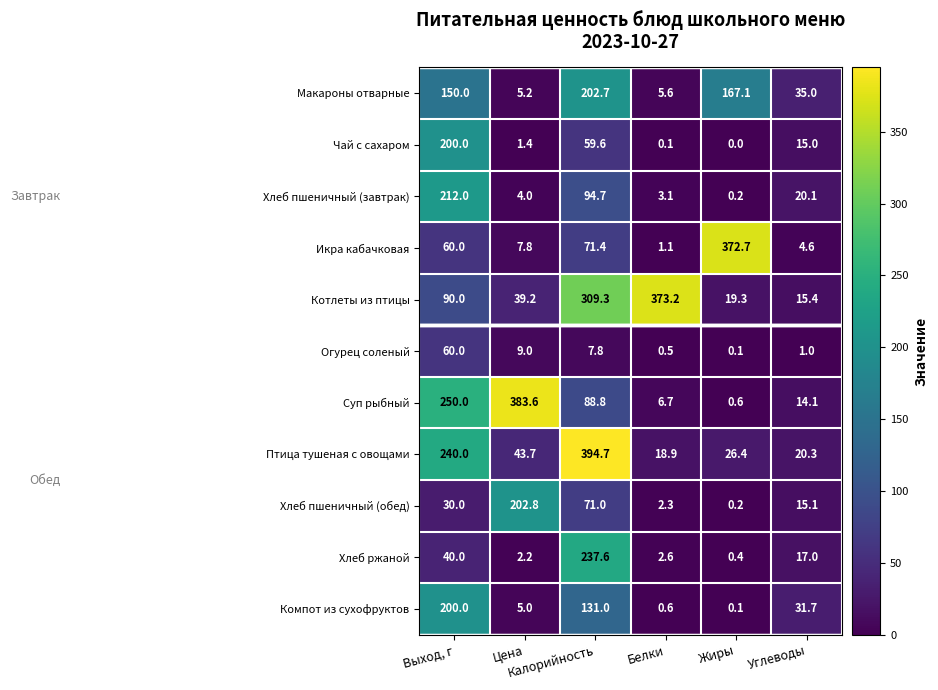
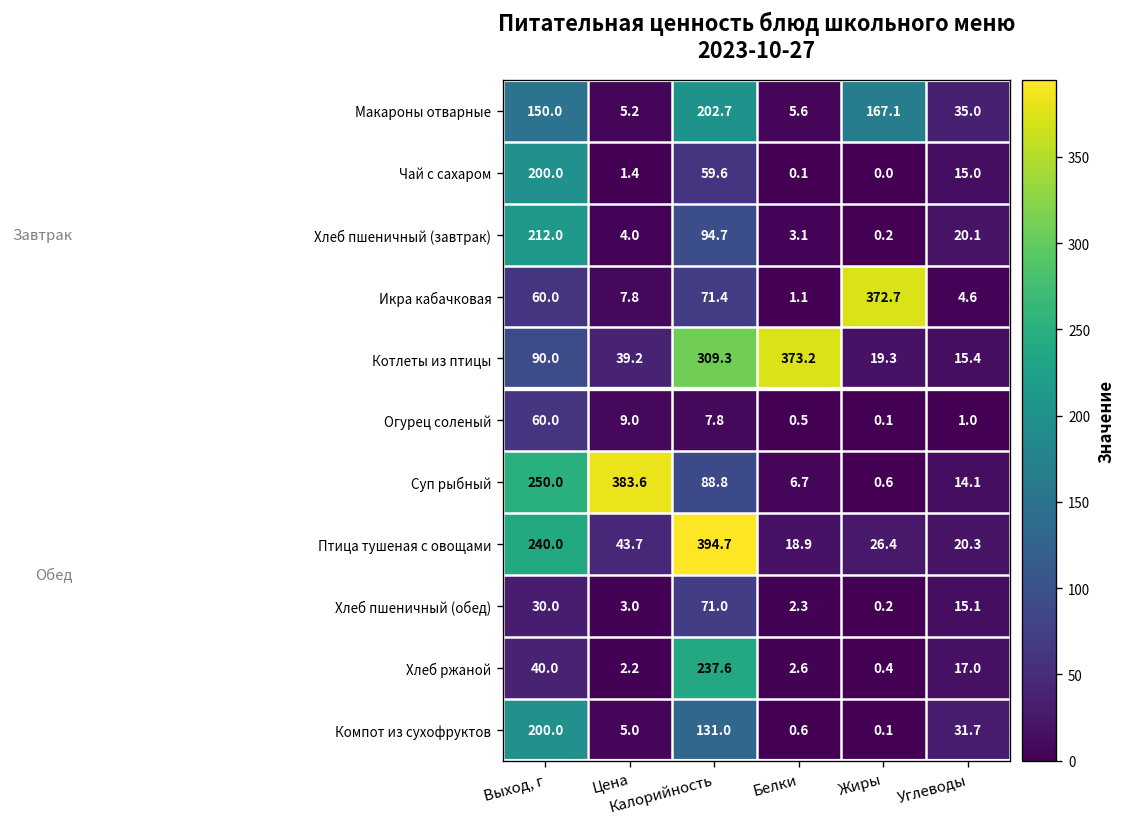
  {
    "Макароны отварные": {
      "Выход, г": 150.0,
      "Цена": 5.2,
      "Калорийность": 202.7,
      "Белки": 5.6,
      "Жиры": 167.1,
      "Углеводы": 35.0
    },
    "Чай с сахаром": {
      "Выход, г": 200.0,
      "Цена": 1.4,
      "Калорийность": 59.6,
      "Белки": 0.1,
      "Жиры": 0.0,
      "Углеводы": 15.0
    },
    "Хлеб пшеничный (завтрак)": {
      "Выход, г": 212.0,
      "Цена": 4.0,
      "Калорийность": 94.7,
      "Белки": 3.1,
      "Жиры": 0.2,
      "Углеводы": 20.1
    },
    "Икра кабачковая": {
      "Выход, г": 60.0,
      "Цена": 7.8,
      "Калорийность": 71.4,
      "Белки": 1.1,
      "Жиры": 372.7,
      "Углеводы": 4.6
    },
    "Котлеты из птицы": {
      "Выход, г": 90.0,
      "Цена": 39.2,
      "Калорийность": 309.3,
      "Белки": 373.2,
      "Жиры": 19.3,
      "Углеводы": 15.4
    },
    "Огурец соленый": {
      "Выход, г": 60.0,
      "Цена": 9.0,
      "Калорийность": 7.8,
      "Белки": 0.5,
      "Жиры": 0.1,
      "Углеводы": 1.0
    },
    "Суп рыбный": {
      "Выход, г": 250.0,
      "Цена": 383.6,
      "Калорийность": 88.8,
      "Белки": 6.7,
      "Жиры": 0.6,
      "Углеводы": 14.1
    },
    "Птица тушеная с овощами": {
      "Выход, г": 240.0,
      "Цена": 43.7,
      "Калорийность": 394.7,
      "Белки": 18.9,
      "Жиры": 26.4,
      "Углеводы": 20.3
    },
    "Хлеб пшеничный (обед)": {
      "Выход, г": 30.0,
-     "Цена": 202.8,
+     "Цена": 3.0,
      "Калорийность": 71.0,
      "Белки": 2.3,
      "Жиры": 0.2,
      "Углеводы": 15.1
    },
    "Хлеб ржаной": {
      "Выход, г": 40.0,
      "Цена": 2.2,
      "Калорийность": 237.6,
      "Белки": 2.6,
      "Жиры": 0.4,
      "Углеводы": 17.0
    },
    "Компот из сухофруктов": {
      "Выход, г": 200.0,
      "Цена": 5.0,
      "Калорийность": 131.0,
      "Белки": 0.6,
      "Жиры": 0.1,
      "Углеводы": 31.7
    }
  }
